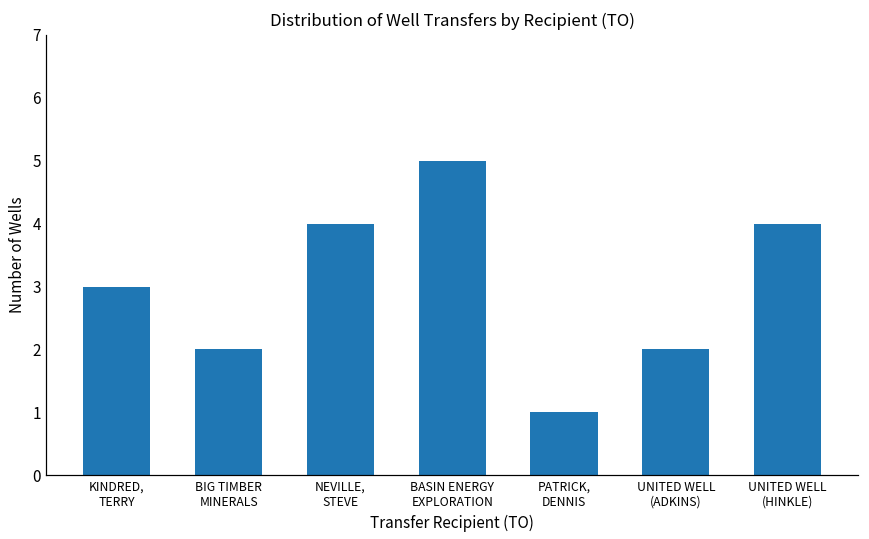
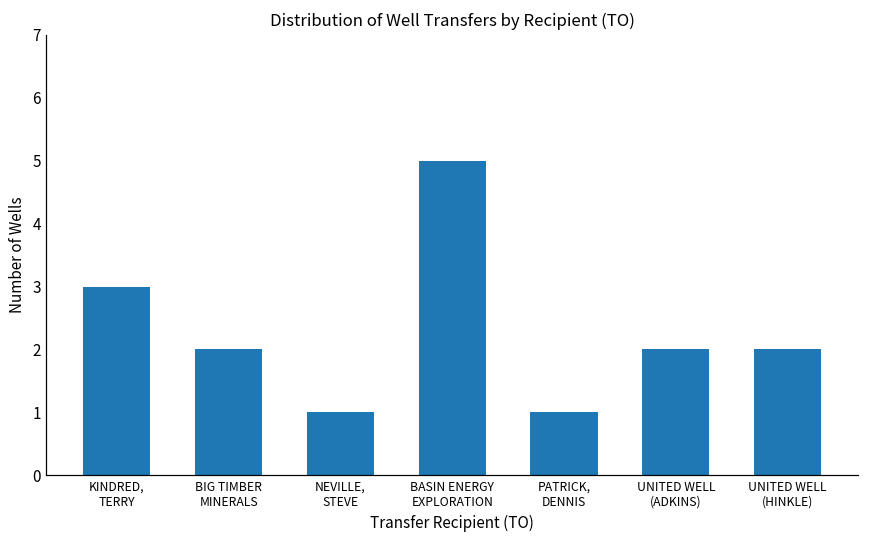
  {
    "KINDRED, TERRY": 3,
    "BIG TIMBER MINERALS": 2,
-   "NEVILLE, STEVE": 4,
+   "NEVILLE, STEVE": 1,
    "BASIN ENERGY EXPLORATION": 5,
    "PATRICK, DENNIS": 1,
    "UNITED WELL (ADKINS)": 2,
-   "UNITED WELL (HINKLE)": 4
+   "UNITED WELL (HINKLE)": 2
  }
